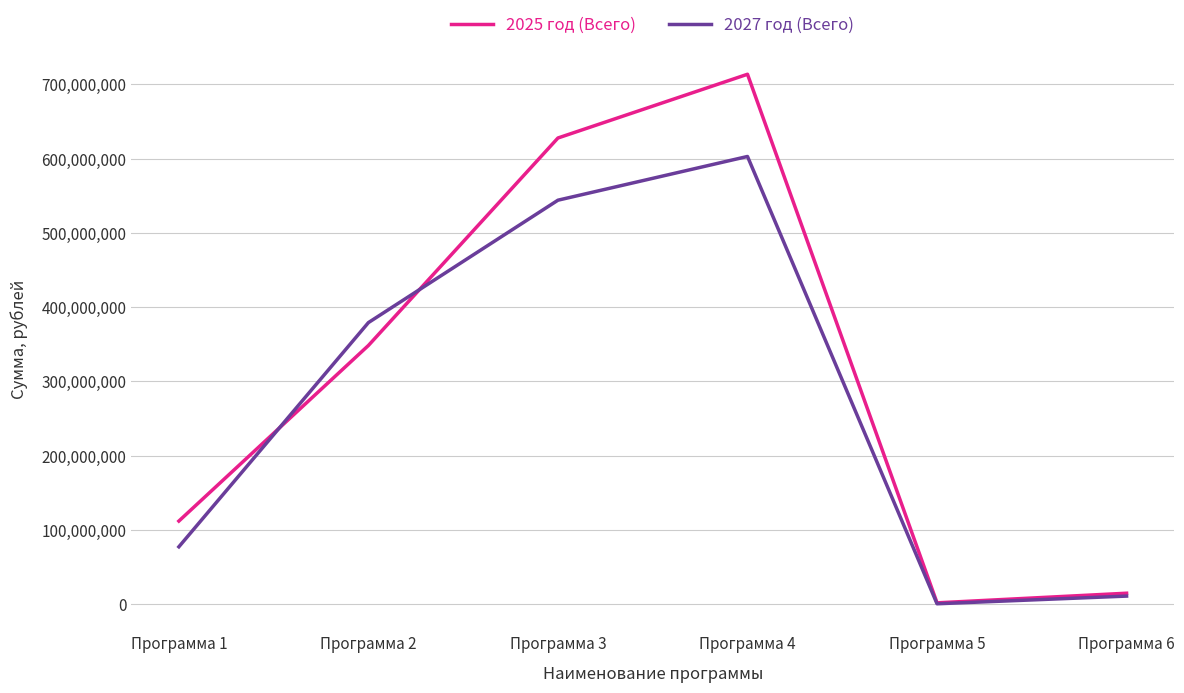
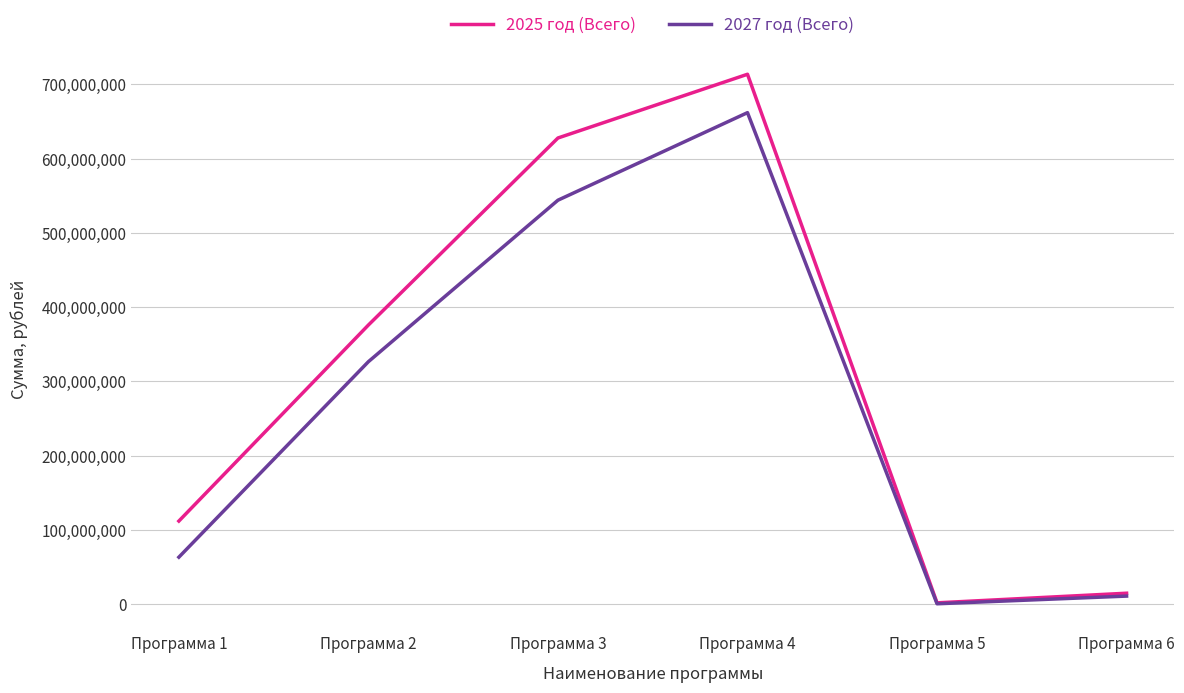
  {
    "2025 год (Всего)": {
      "Программа 1": "110,000,000",
-     "Программа 2": "350,000,000",
+     "Программа 2": "380,000,000",
      "Программа 3": "630,000,000",
      "Программа 4": "710,000,000",
      "Программа 6": "10,000,000"
    },
    "2027 год (Всего)": {
-     "Программа 1": "80,000,000",
-     "Программа 2": "380,000,000",
+     "Программа 1": "60,000,000",
+     "Программа 2": "330,000,000",
      "Программа 3": "540,000,000",
-     "Программа 4": "600,000,000",
+     "Программа 4": "660,000,000",
      "Программа 6": "10,000,000"
    }
  }
